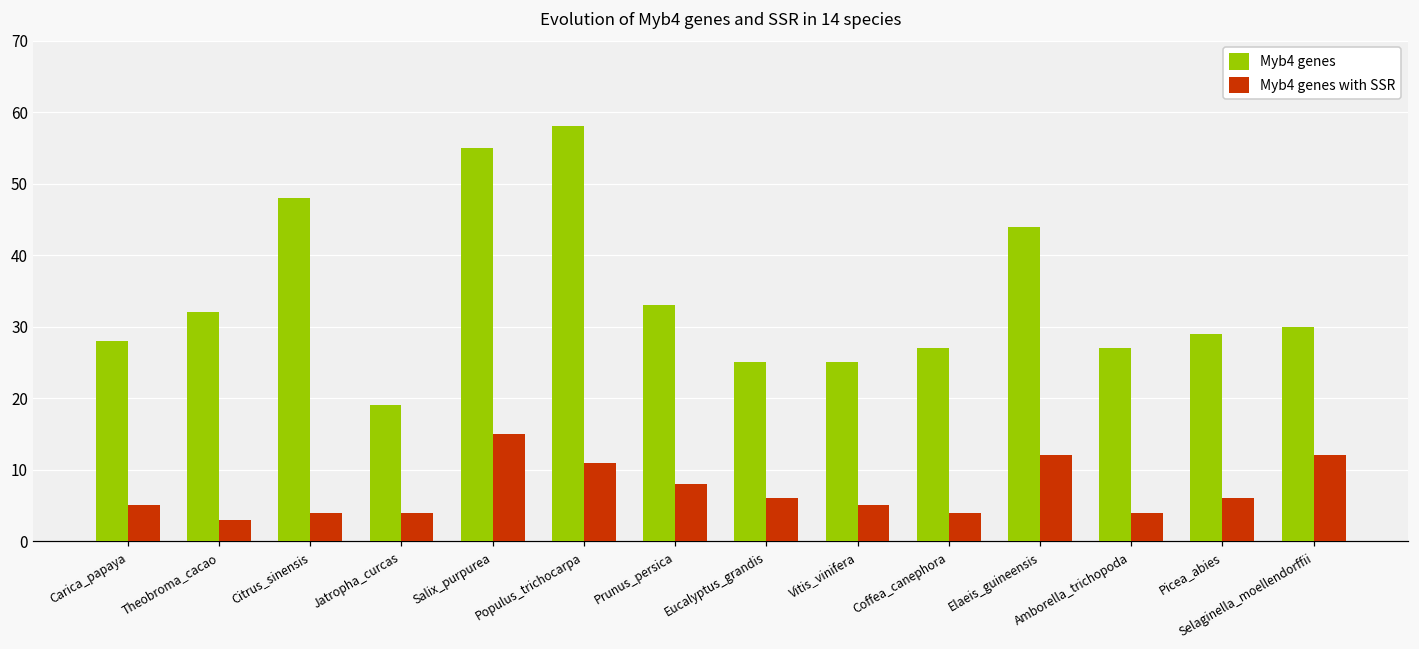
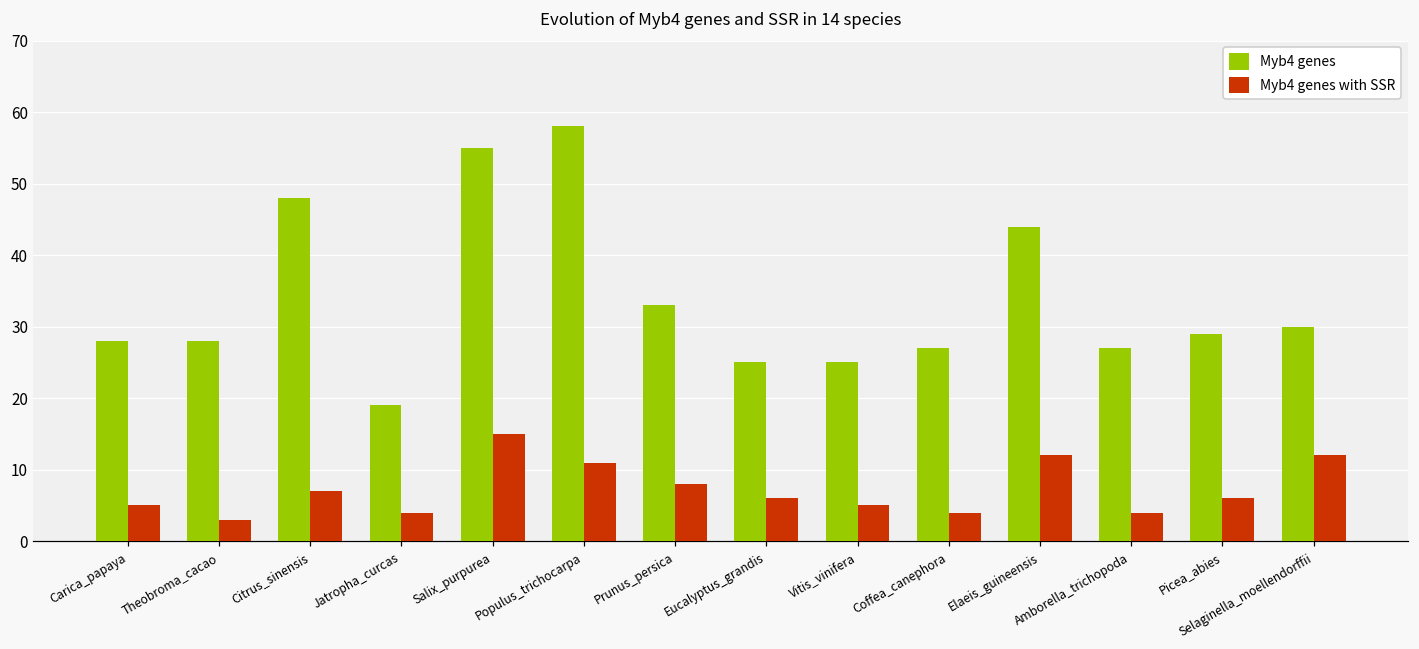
  {
    "Myb4 genes": {
      "Carica_papaya": 28,
-     "Theobroma_cacao": 32,
+     "Theobroma_cacao": 28,
      "Citrus_sinensis": 48,
      "Jatropha_curcas": 19,
      "Salix_purpurea": 55,
      "Populus_trichocarpa": 58,
      "Prunus_persica": 33,
      "Eucalyptus_grandis": 25,
      "Vitis_vinifera": 25,
      "Coffea_canephora": 27,
      "Elaeis_guineensis": 44,
      "Amborella_trichopoda": 27,
      "Picea_abies": 29,
      "Selaginella_moellendorffii": 30
    },
    "Myb4 genes with SSR": {
      "Carica_papaya": 5,
      "Theobroma_cacao": 3,
-     "Citrus_sinensis": 4,
+     "Citrus_sinensis": 7,
      "Jatropha_curcas": 4,
      "Salix_purpurea": 15,
      "Populus_trichocarpa": 11,
      "Prunus_persica": 8,
      "Eucalyptus_grandis": 6,
      "Vitis_vinifera": 5,
      "Coffea_canephora": 4,
      "Elaeis_guineensis": 12,
      "Amborella_trichopoda": 4,
      "Picea_abies": 6,
      "Selaginella_moellendorffii": 12
    }
  }
